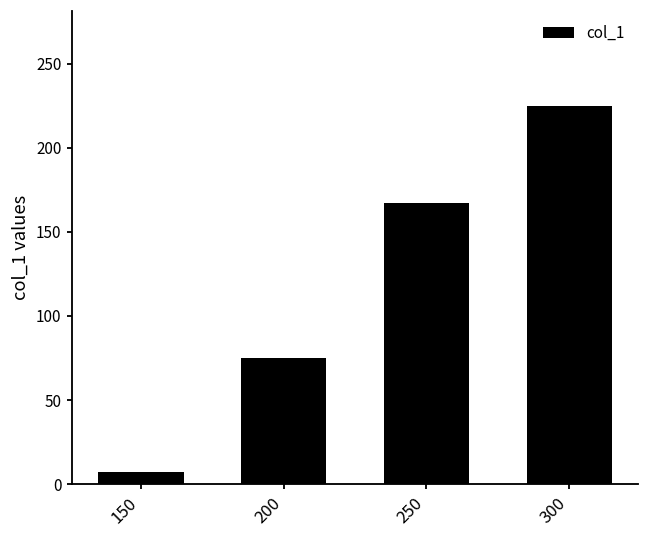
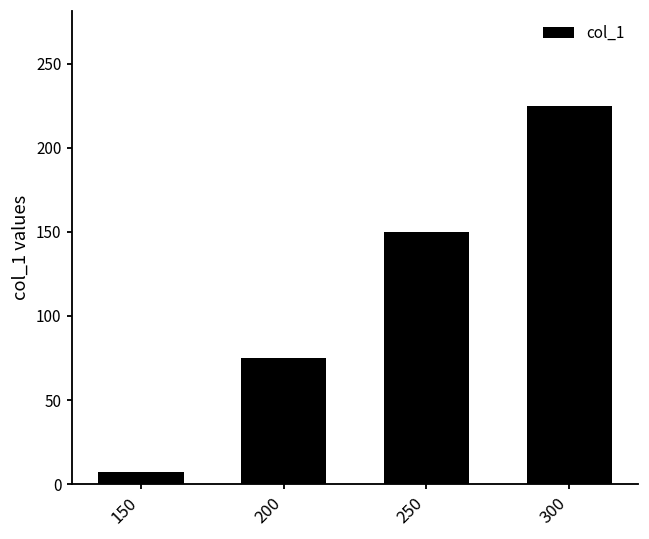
  {
    "150": 7,
    "200": 75,
-   "250": 167,
+   "250": 150,
    "300": 225
  }
